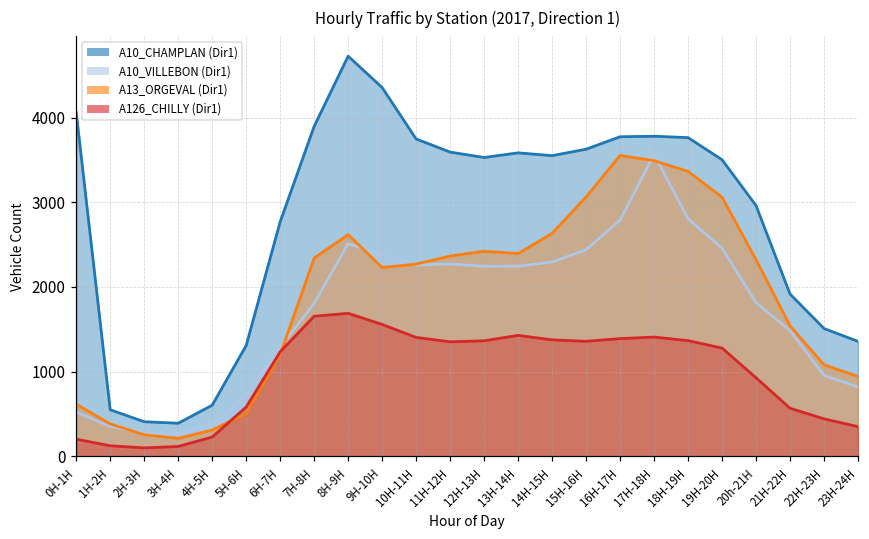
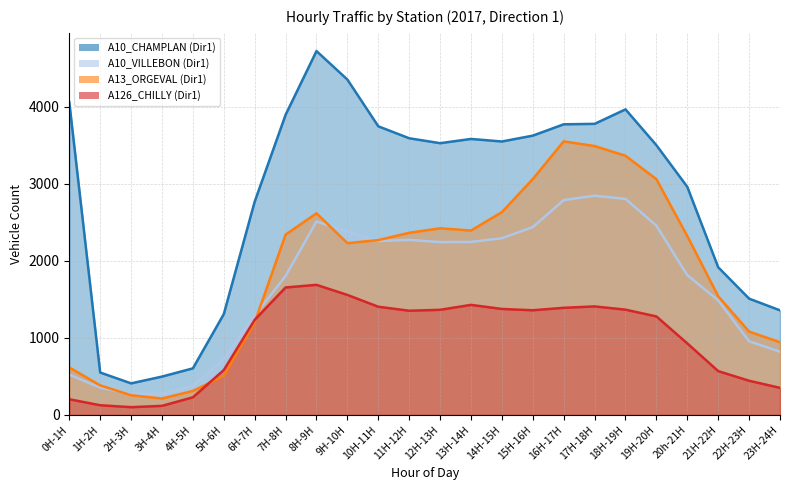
  {
    "A10_CHAMPLAN (Dir1)": {
      "0H-1H": 4100,
      "1H-2H": 600,
      "2H-3H": 400,
-     "3H-4H": 400,
+     "3H-4H": 500,
      "4H-5H": 600,
      "5H-6H": 1300,
      "6H-7H": 2800,
      "7H-8H": 3900,
      "8H-9H": 4700,
      "9H-10H": 4400,
      "10H-11H": 3700,
      "11H-12H": 3600,
      "12H-13H": 3500,
      "13H-14H": 3600,
      "14H-15H": 3600,
      "15H-16H": 3600,
      "16H-17H": 3800,
      "17H-18H": 3800,
-     "18H-19H": 3800,
+     "18H-19H": 4000,
      "19H-20H": 3500,
      "20h-21H": 3000,
      "21H-22H": 1900,
      "22H-23H": 1500,
      "23H-24H": 1400
    },
    "A10_VILLEBON (Dir1)": {
      "0H-1H": 500,
      "3H-4H": 300,
      "4H-5H": 400,
      "5H-6H": 700,
      "6H-7H": 1300,
      "7H-8H": 1800,
      "8H-9H": 2500,
      "9H-10H": 2400,
      "11H-12H": 2300,
      "12H-13H": 2200,
      "13H-14H": 2200,
      "14H-15H": 2300,
      "15H-16H": 2400,
      "16H-17H": 2800,
-     "17H-18H": 3600,
+     "17H-18H": 2800,
      "18H-19H": 2800,
      "19H-20H": 2500,
      "20h-21H": 1800,
      "21H-22H": 1500,
      "22H-23H": 1000,
      "23H-24H": 800
    }
  }
